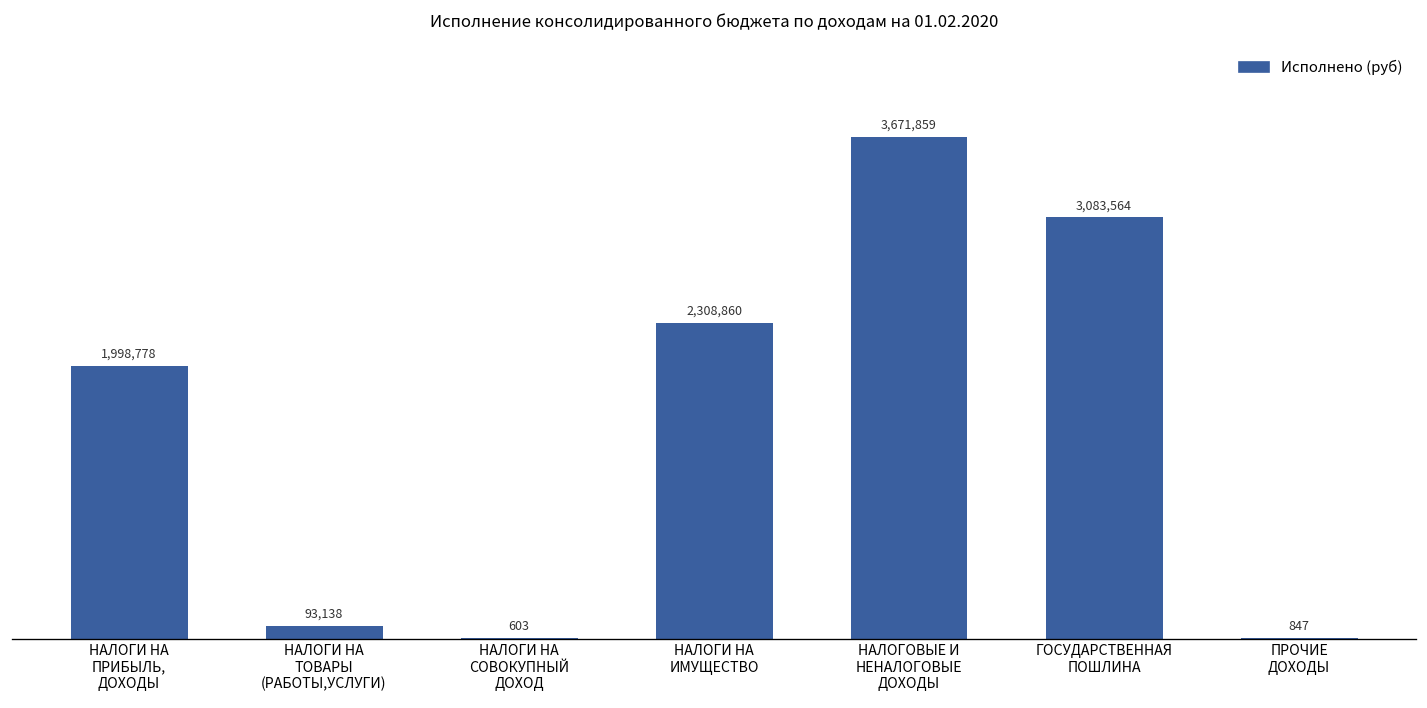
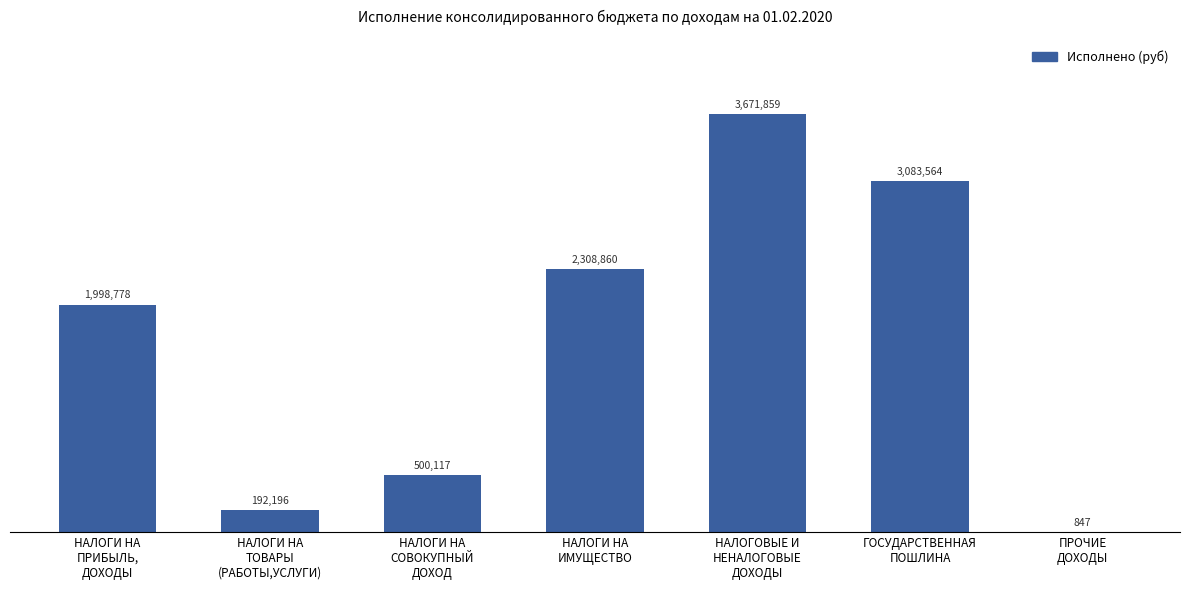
  {
    "НАЛОГИ НА ПРИБЫЛЬ, ДОХОДЫ": "1,998,778",
-   "НАЛОГИ НА ТОВАРЫ (РАБОТЫ,УСЛУГИ)": "93,138",
-   "НАЛОГИ НА СОВОКУПНЫЙ ДОХОД": "603",
+   "НАЛОГИ НА ТОВАРЫ (РАБОТЫ,УСЛУГИ)": "192,196",
+   "НАЛОГИ НА СОВОКУПНЫЙ ДОХОД": "500,117",
    "НАЛОГИ НА ИМУЩЕСТВО": "2,308,860",
    "НАЛОГОВЫЕ И НЕНАЛОГОВЫЕ ДОХОДЫ": "3,671,859",
    "ГОСУДАРСТВЕННАЯ ПОШЛИНА": "3,083,564",
    "ПРОЧИЕ ДОХОДЫ": "847"
  }
